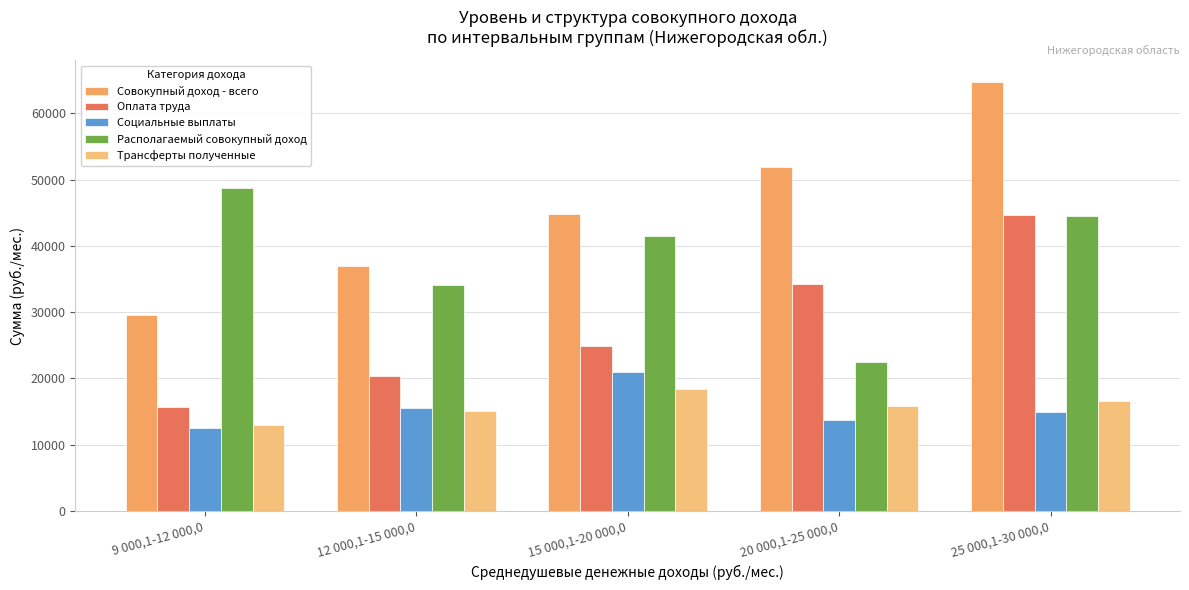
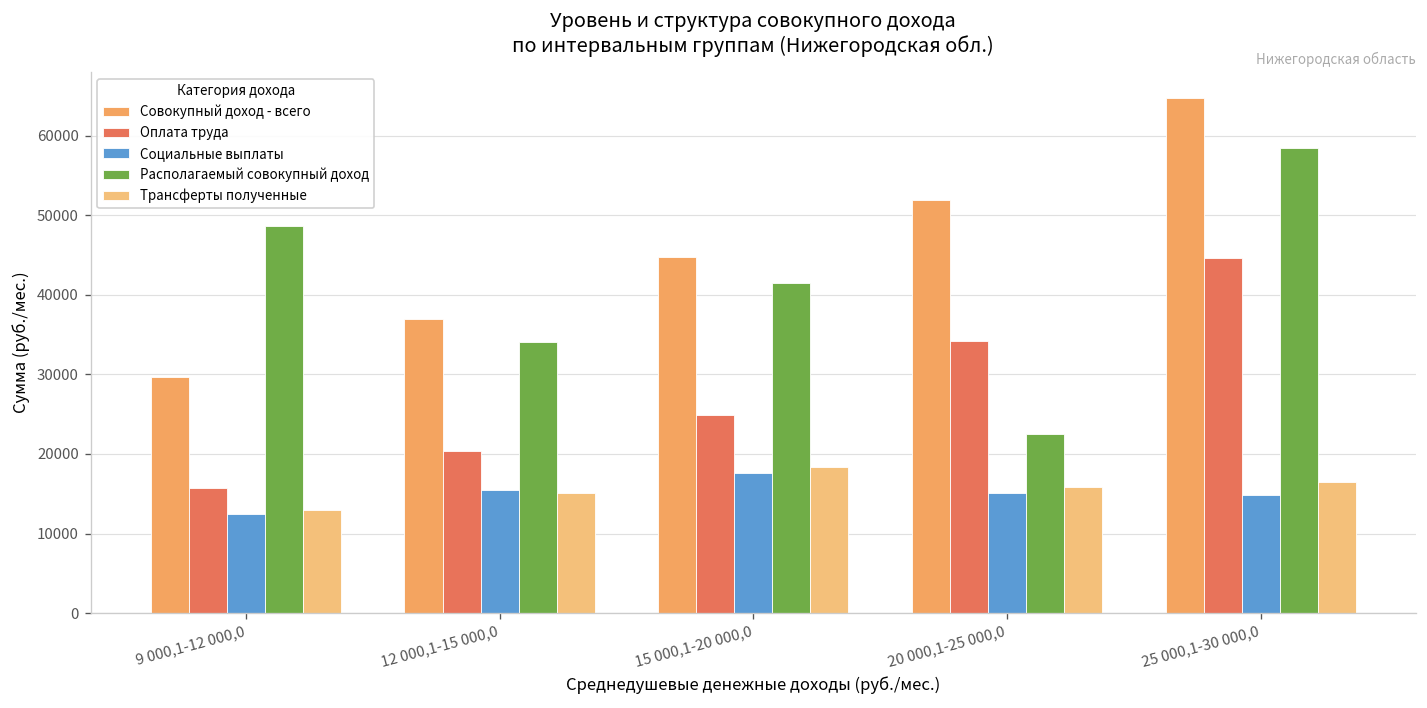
  {
    "Социальные выплаты": {
      "9 000,1-12 000,0": 12000,
      "12 000,1-15 000,0": 16000,
-     "15 000,1-20 000,0": 21000,
-     "20 000,1-25 000,0": 14000,
+     "15 000,1-20 000,0": 18000,
+     "20 000,1-25 000,0": 15000,
      "25 000,1-30 000,0": 15000
    },
    "Располагаемый совокупный доход": {
      "9 000,1-12 000,0": 49000,
      "12 000,1-15 000,0": 34000,
      "15 000,1-20 000,0": 41000,
      "20 000,1-25 000,0": 23000,
-     "25 000,1-30 000,0": 45000
+     "25 000,1-30 000,0": 58000
    }
  }
